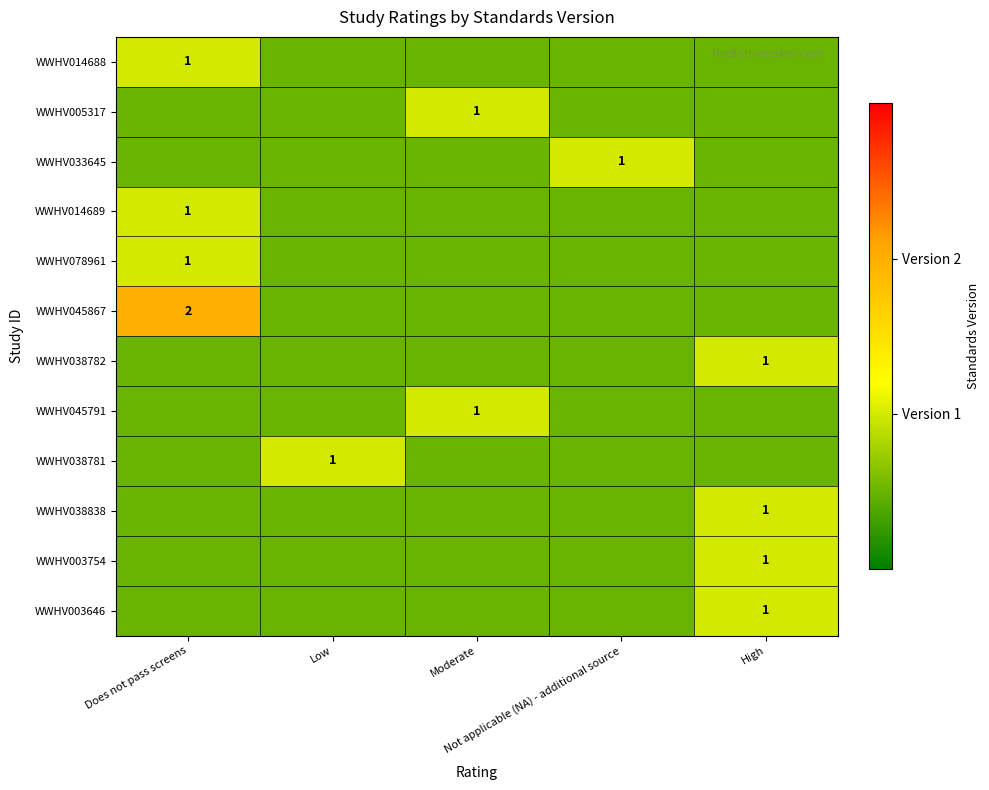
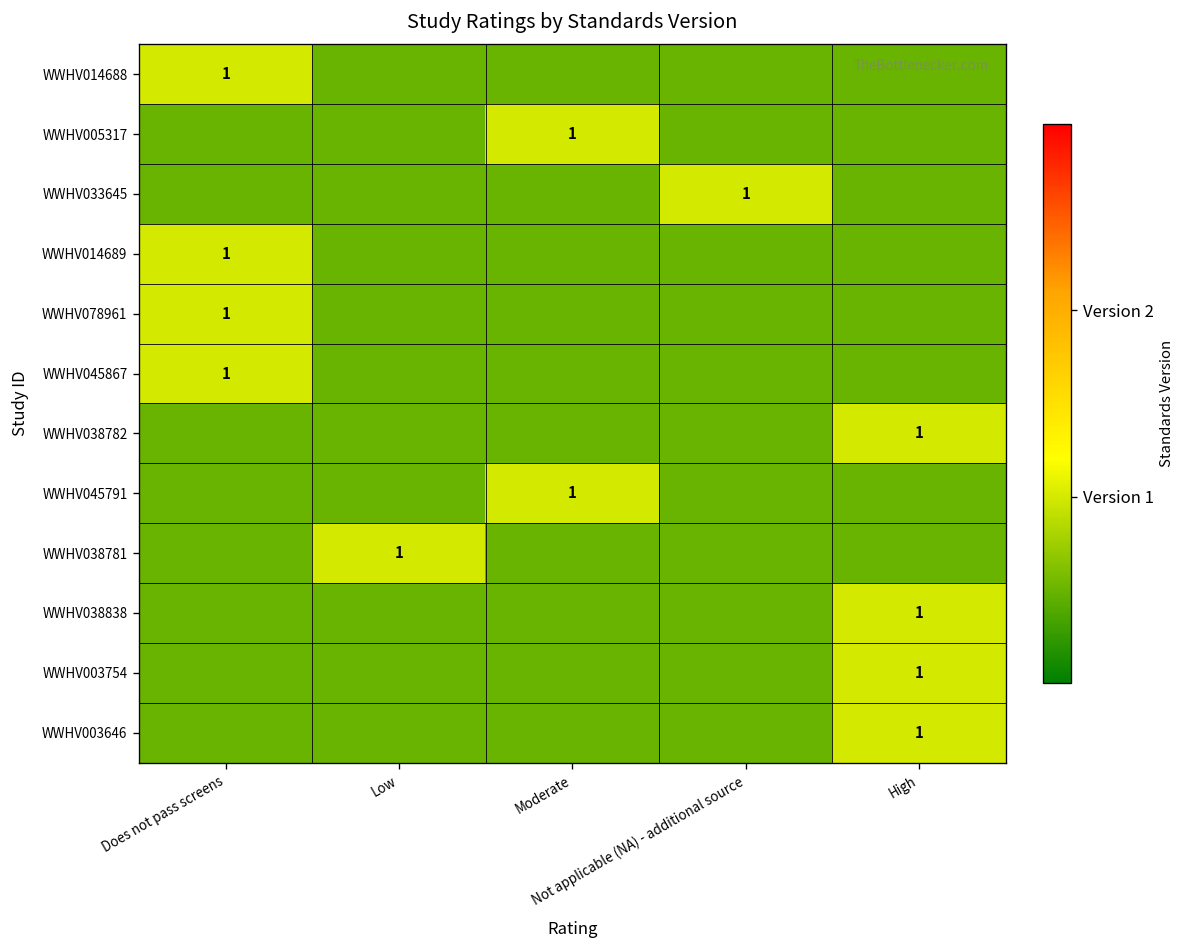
  {
    "WWHV014688": {
      "Does not pass screens": 1
    },
    "WWHV005317": {
      "Moderate": 1
    },
    "WWHV033645": {
      "Not applicable (NA) - additional source": 1
    },
    "WWHV014689": {
      "Does not pass screens": 1
    },
    "WWHV078961": {
      "Does not pass screens": 1
    },
    "WWHV045867": {
-     "Does not pass screens": 2
+     "Does not pass screens": 1
    },
    "WWHV038782": {
      "High": 1
    },
    "WWHV045791": {
      "Moderate": 1
    },
    "WWHV038781": {
      "Low": 1
    },
    "WWHV038838": {
      "High": 1
    },
    "WWHV003754": {
      "High": 1
    },
    "WWHV003646": {
      "High": 1
    }
  }
